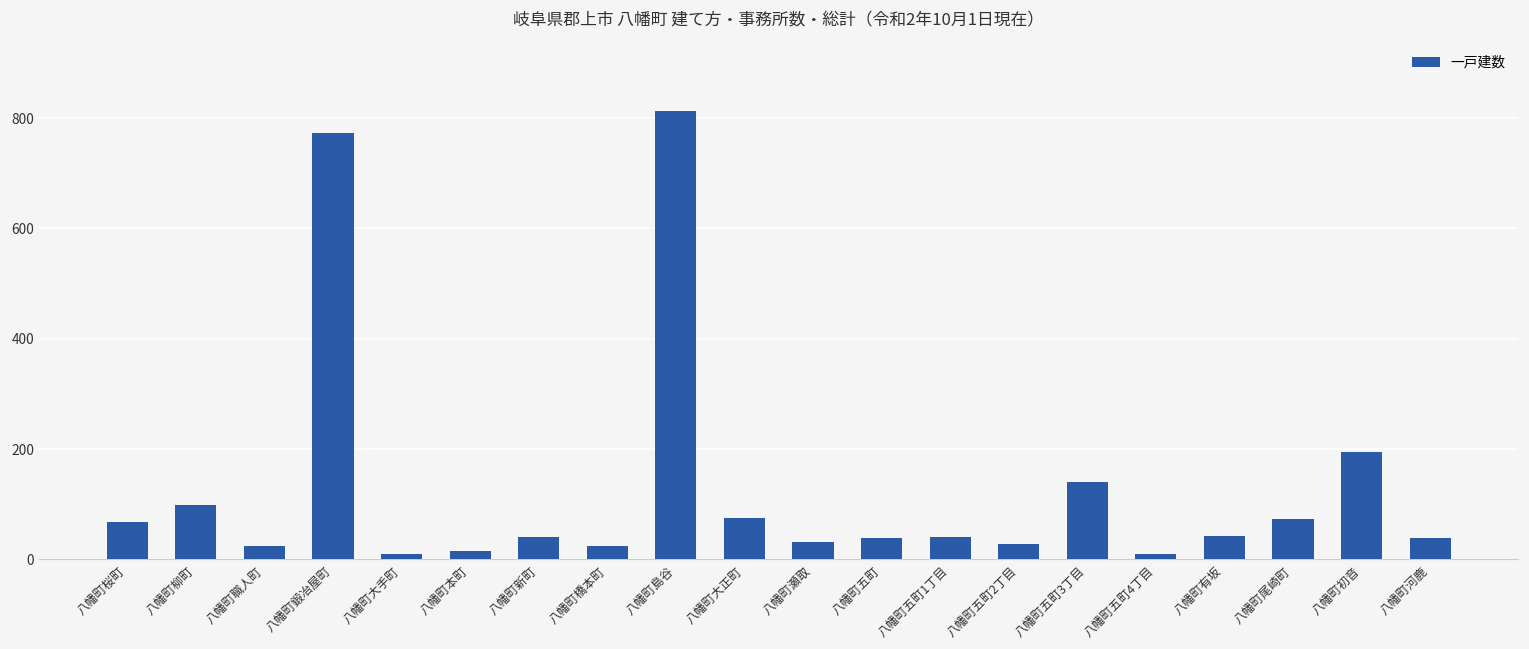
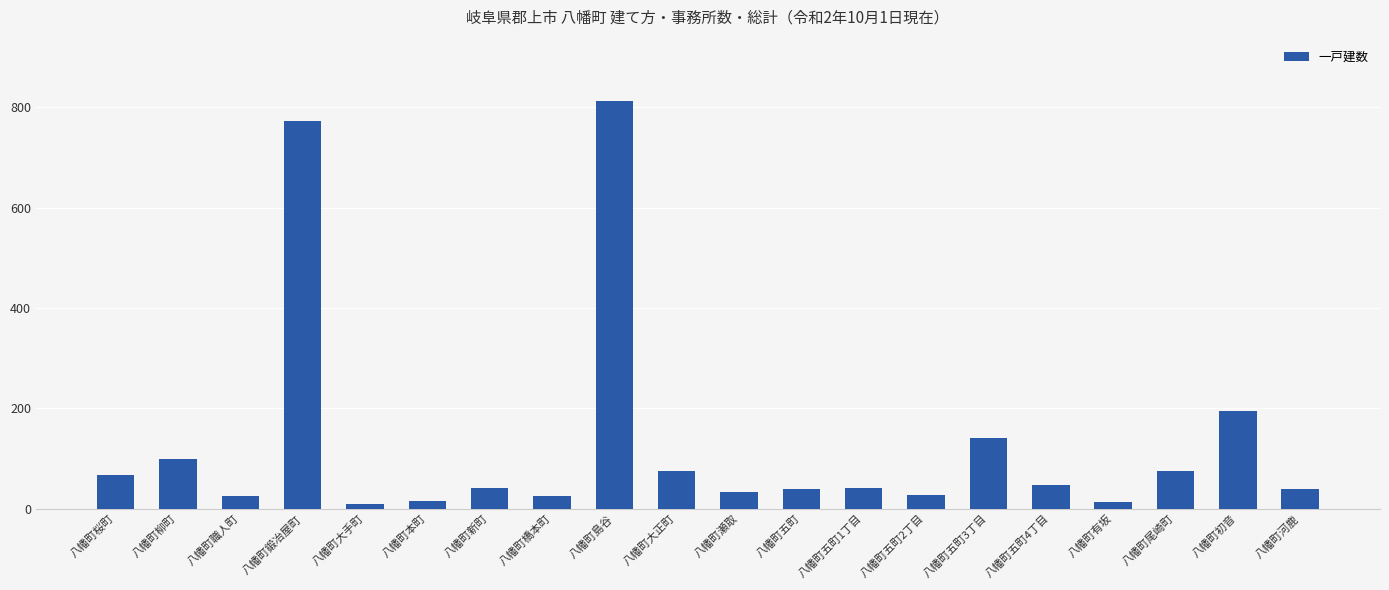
  {
    "八幡町桜町": 70,
    "八幡町柳町": 100,
    "八幡町職人町": 30,
    "八幡町鍛冶屋町": 770,
    "八幡町大手町": 10,
    "八幡町本町": 20,
    "八幡町新町": 40,
    "八幡町橋本町": 30,
    "八幡町島谷": 810,
    "八幡町大正町": 80,
    "八幡町瀬取": 30,
    "八幡町五町": 40,
    "八幡町五町1丁目": 40,
    "八幡町五町2丁目": 30,
    "八幡町五町3丁目": 140,
-   "八幡町五町4丁目": 10,
-   "八幡町有坂": 40,
+   "八幡町五町4丁目": 50,
+   "八幡町有坂": 10,
    "八幡町尾崎町": 70,
    "八幡町初音": 200,
    "八幡町河鹿": 40
  }
